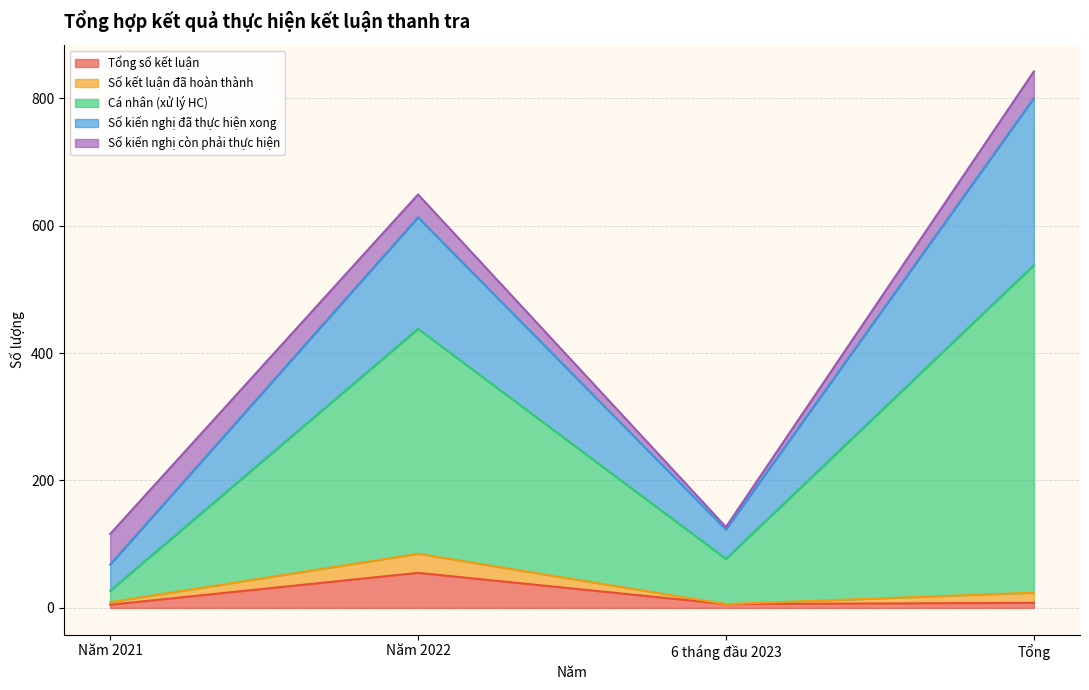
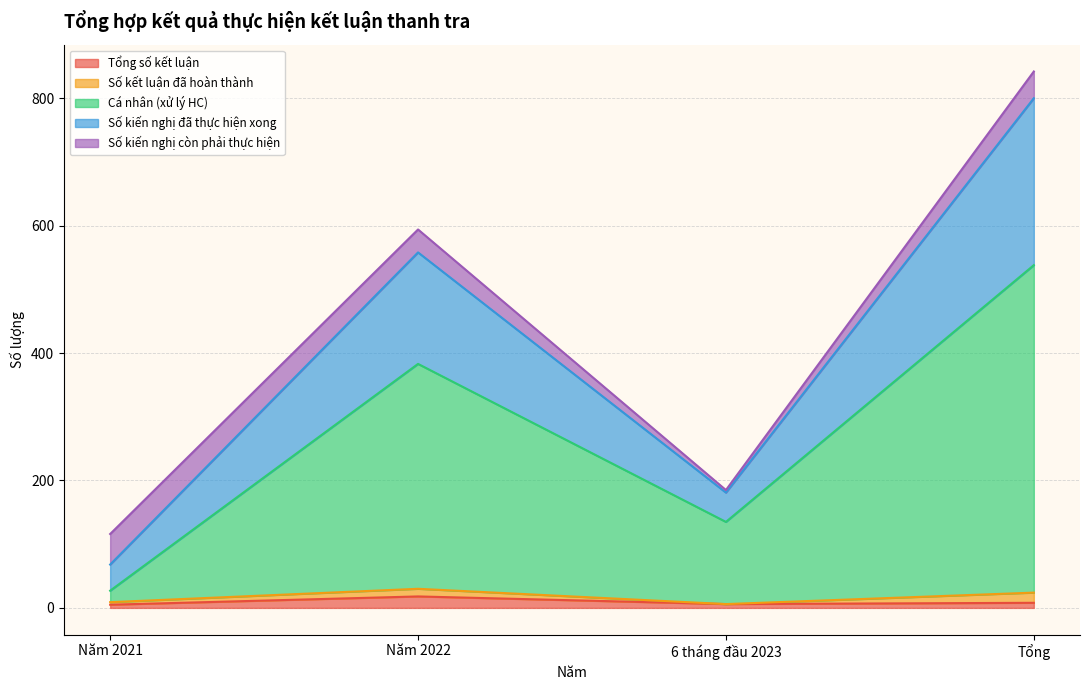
  {
    "Tổng số kết luận": {
-     "Năm 2022": 60,
+     "Năm 2022": 20,
      "Tổng": 10
    },
    "Số kết luận đã hoàn thành": {
-     "Năm 2022": 30,
+     "Năm 2022": 10,
      "Tổng": 20
    },
    "Cá nhân (xử lý HC)": {
      "Năm 2021": 20,
      "Năm 2022": 350,
-     "6 tháng đầu 2023": 70,
+     "6 tháng đầu 2023": 130,
      "Tổng": 510
    },
    "Số kiến nghị đã thực hiện xong": {
      "Năm 2021": 40,
      "Năm 2022": 180,
      "Tổng": 260
    },
    "Số kiến nghị còn phải thực hiện": {
      "Năm 2021": 50,
      "Năm 2022": 40,
      "Tổng": 40
    }
  }
